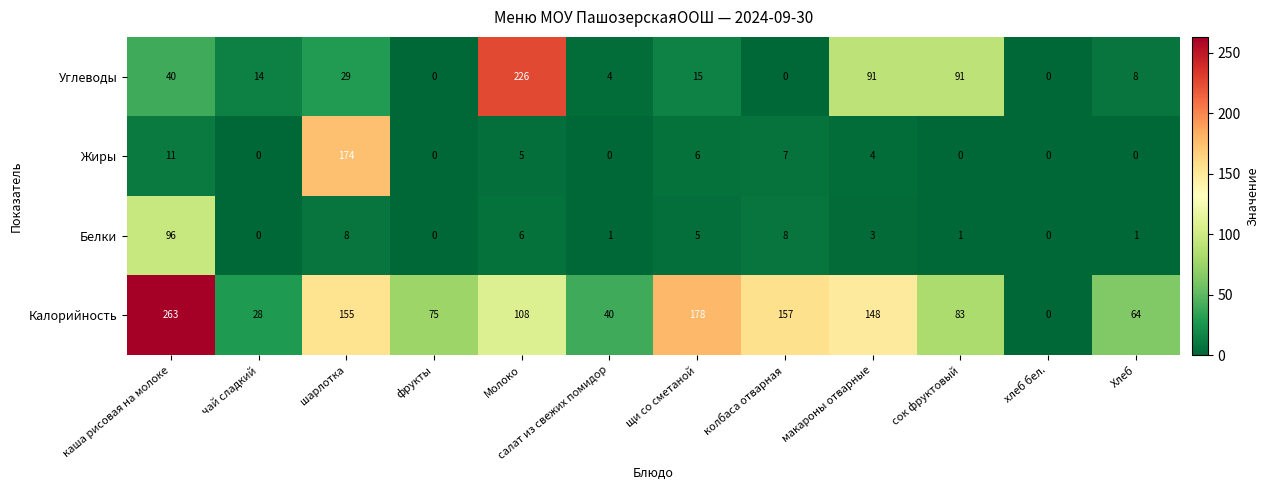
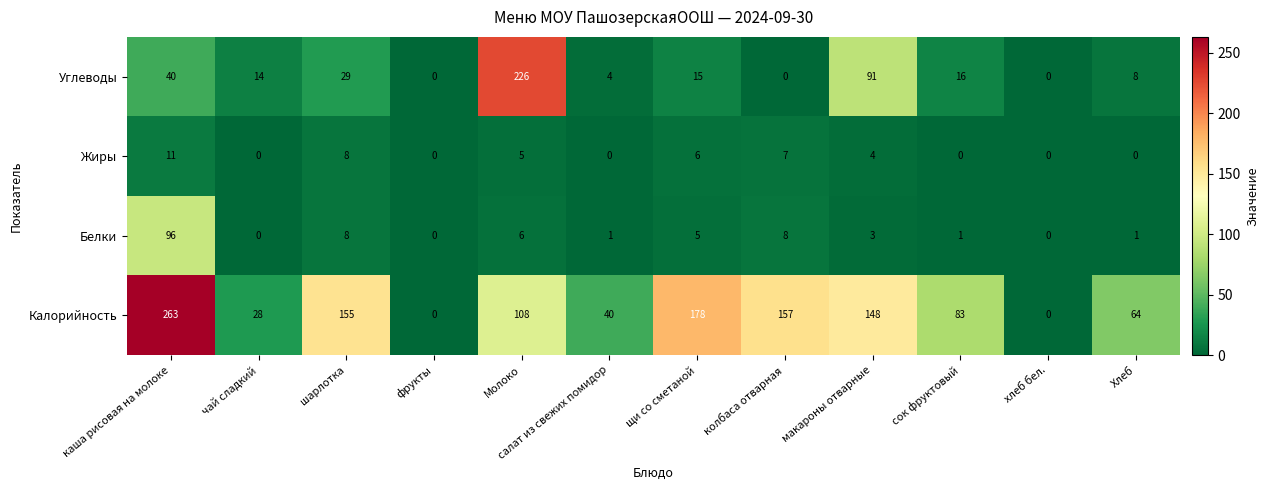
  {
    "Углеводы": {
      "каша рисовая на молоке": 40,
      "чай сладкий": 14,
      "шарлотка": 29,
      "фрукты": 0,
      "Молоко": 226,
      "салат из свежих помидор": 4,
      "щи со сметаной": 15,
      "колбаса отварная": 0,
      "макароны отварные": 91,
-     "сок фруктовый": 91,
+     "сок фруктовый": 16,
      "хлеб бел.": 0,
      "Хлеб": 8
    },
    "Жиры": {
      "каша рисовая на молоке": 11,
      "чай сладкий": 0,
-     "шарлотка": 174,
+     "шарлотка": 8,
      "фрукты": 0,
      "Молоко": 5,
      "салат из свежих помидор": 0,
      "щи со сметаной": 6,
      "колбаса отварная": 7,
      "макароны отварные": 4,
      "сок фруктовый": 0,
      "хлеб бел.": 0,
      "Хлеб": 0
    },
    "Белки": {
      "каша рисовая на молоке": 96,
      "чай сладкий": 0,
      "шарлотка": 8,
      "фрукты": 0,
      "Молоко": 6,
      "салат из свежих помидор": 1,
      "щи со сметаной": 5,
      "колбаса отварная": 8,
      "макароны отварные": 3,
      "сок фруктовый": 1,
      "хлеб бел.": 0,
      "Хлеб": 1
    },
    "Калорийность": {
      "каша рисовая на молоке": 263,
      "чай сладкий": 28,
      "шарлотка": 155,
-     "фрукты": 75,
+     "фрукты": 0,
      "Молоко": 108,
      "салат из свежих помидор": 40,
      "щи со сметаной": 178,
      "колбаса отварная": 157,
      "макароны отварные": 148,
      "сок фруктовый": 83,
      "хлеб бел.": 0,
      "Хлеб": 64
    }
  }
